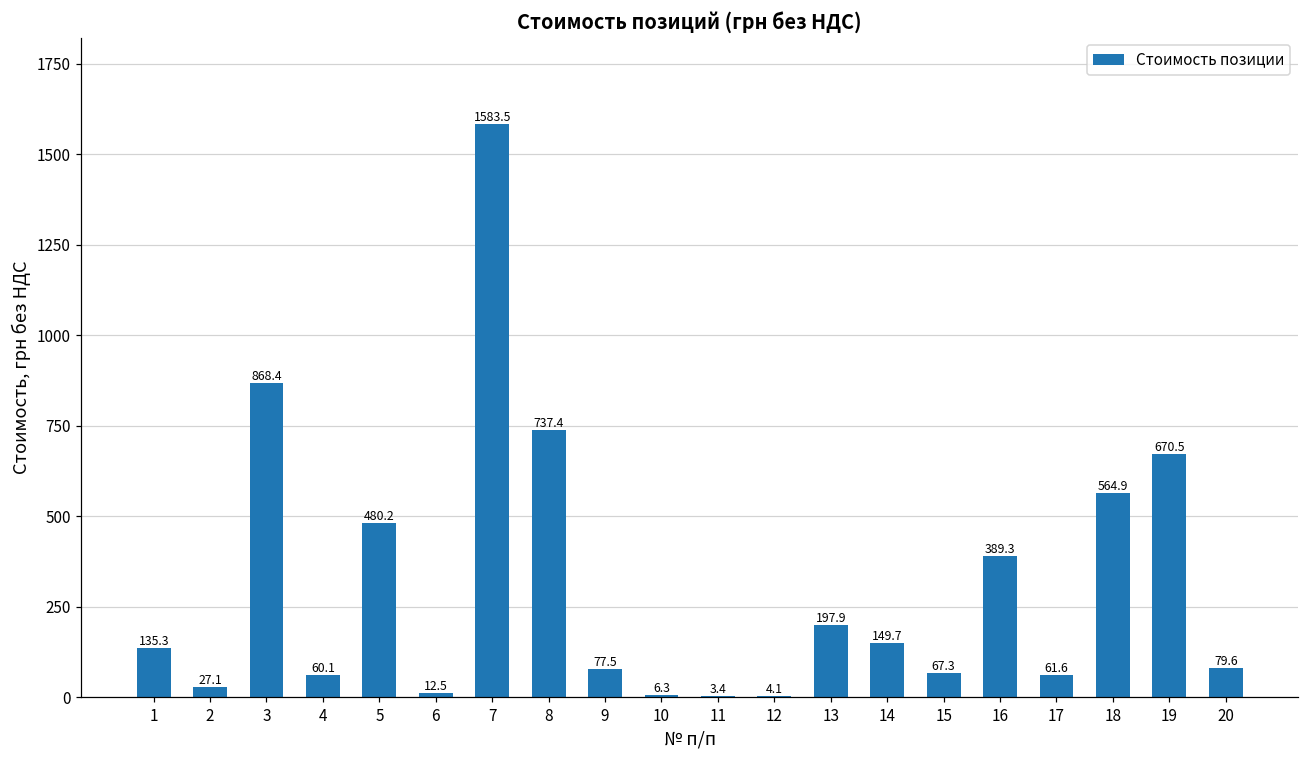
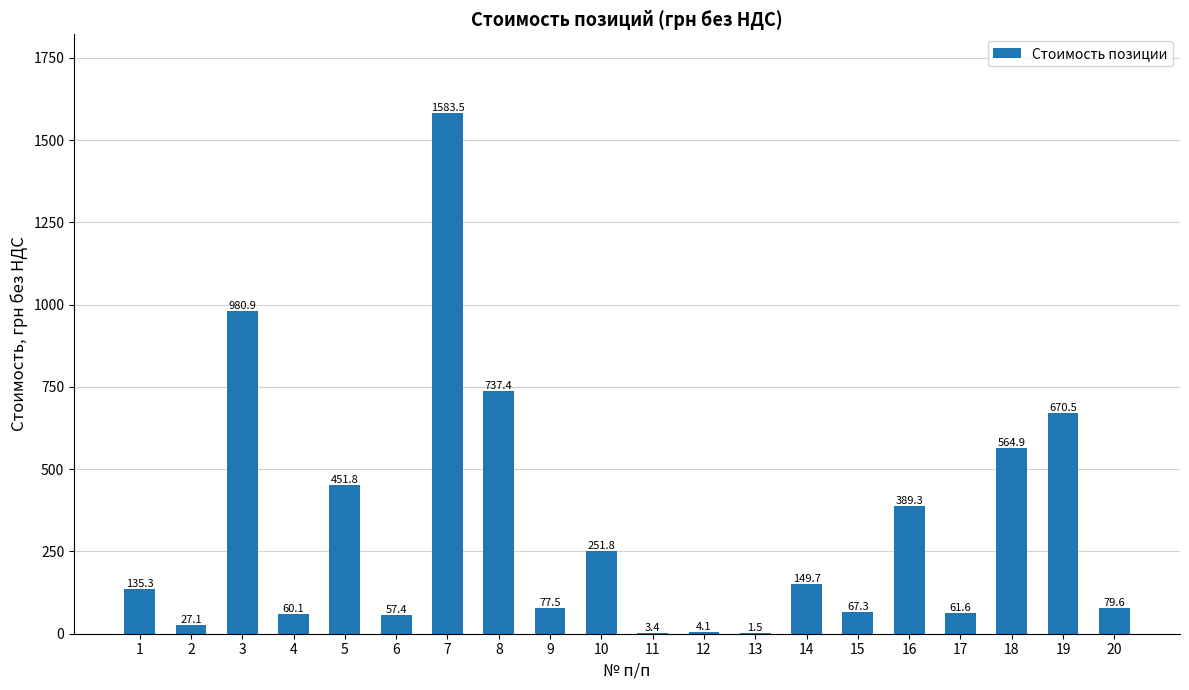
  {
    "1": 135.3,
    "2": 27.1,
-   "3": 868.4,
+   "3": 980.9,
    "4": 60.1,
-   "5": 480.2,
-   "6": 12.5,
+   "5": 451.8,
+   "6": 57.4,
    "7": 1583.5,
    "8": 737.4,
    "9": 77.5,
-   "10": 6.3,
+   "10": 251.8,
    "11": 3.4,
    "12": 4.1,
-   "13": 197.9,
+   "13": 1.5,
    "14": 149.7,
    "15": 67.3,
    "16": 389.3,
    "17": 61.6,
    "18": 564.9,
    "19": 670.5,
    "20": 79.6
  }
